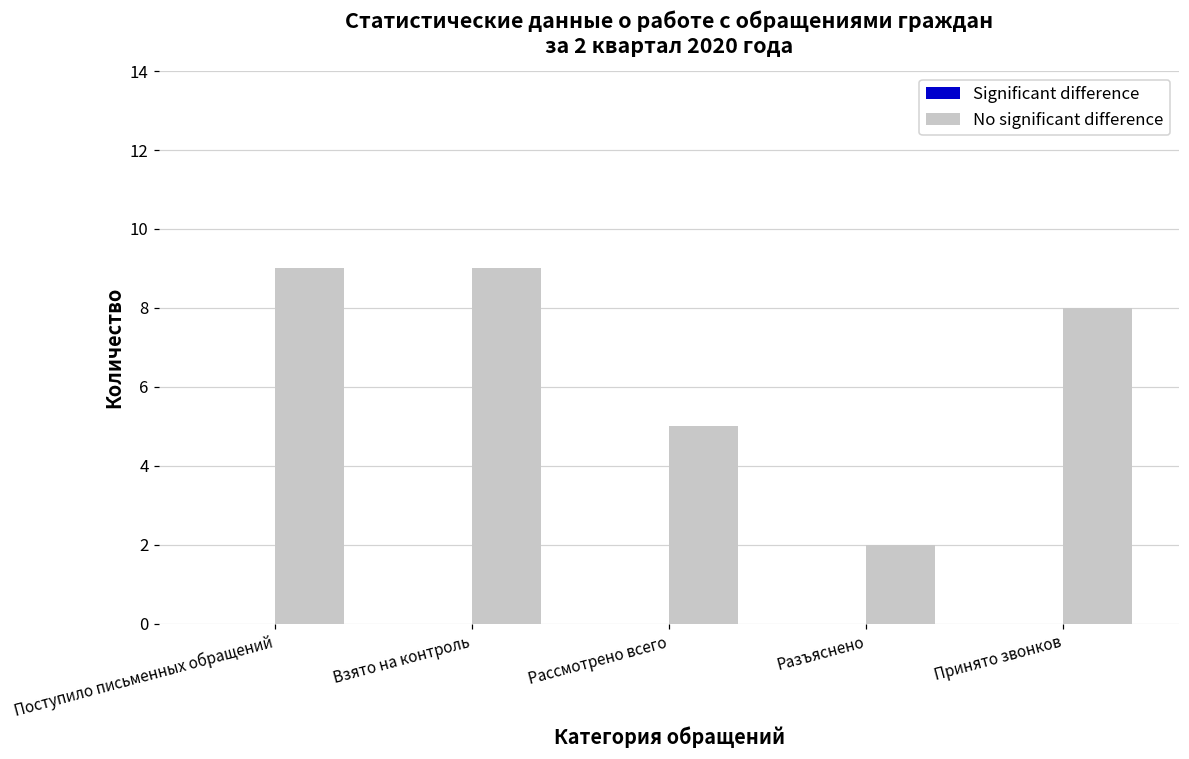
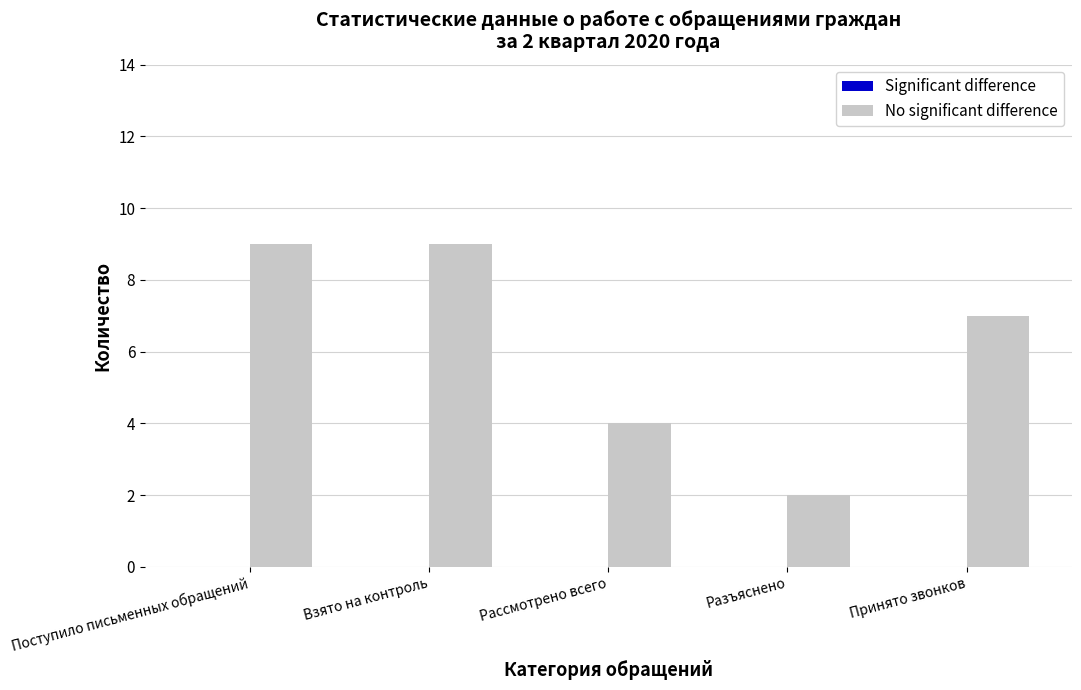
  {
    "Significant difference": {
      "Поступило письменных обращений": 0,
      "Взято на контроль": 0,
      "Рассмотрено всего": 0,
      "Разъяснено": 0,
      "Принято звонков": 0
    },
    "No significant difference": {
      "Поступило письменных обращений": 9,
      "Взято на контроль": 9,
-     "Рассмотрено всего": 5,
+     "Рассмотрено всего": 4,
      "Разъяснено": 2,
-     "Принято звонков": 8
+     "Принято звонков": 7
    }
  }
